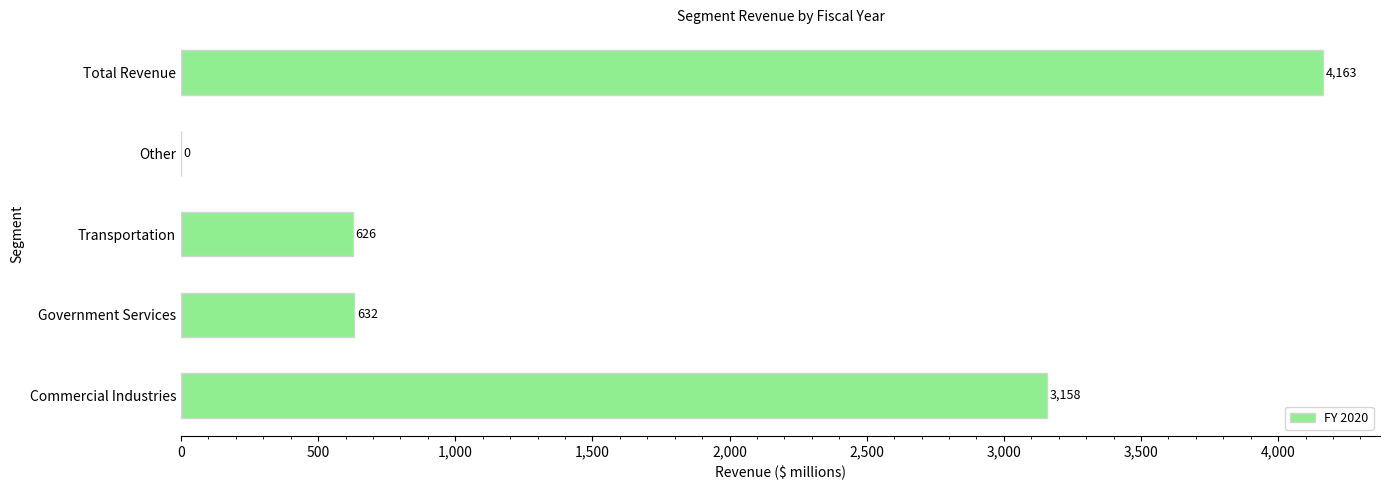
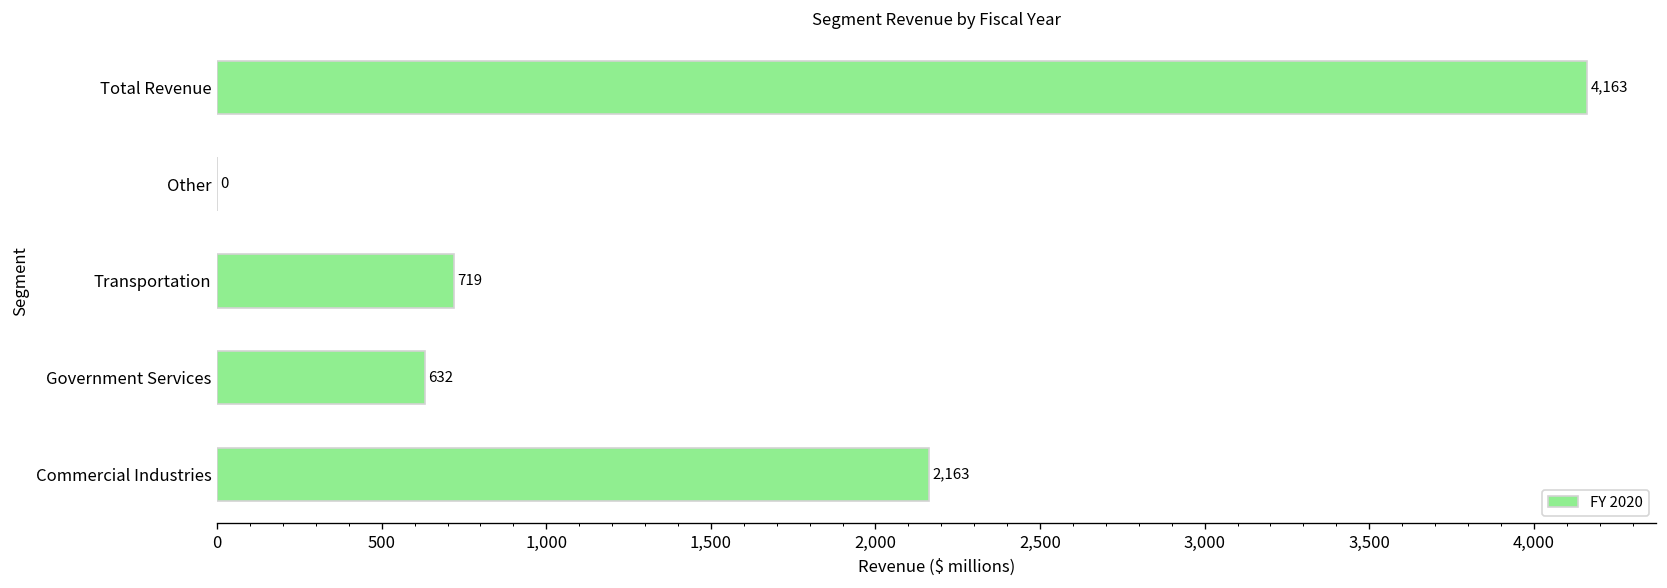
  {
    "Total Revenue": "4,163",
    "Other": "0",
-   "Transportation": "626",
+   "Transportation": "719",
    "Government Services": "632",
-   "Commercial Industries": "3,158"
+   "Commercial Industries": "2,163"
  }
